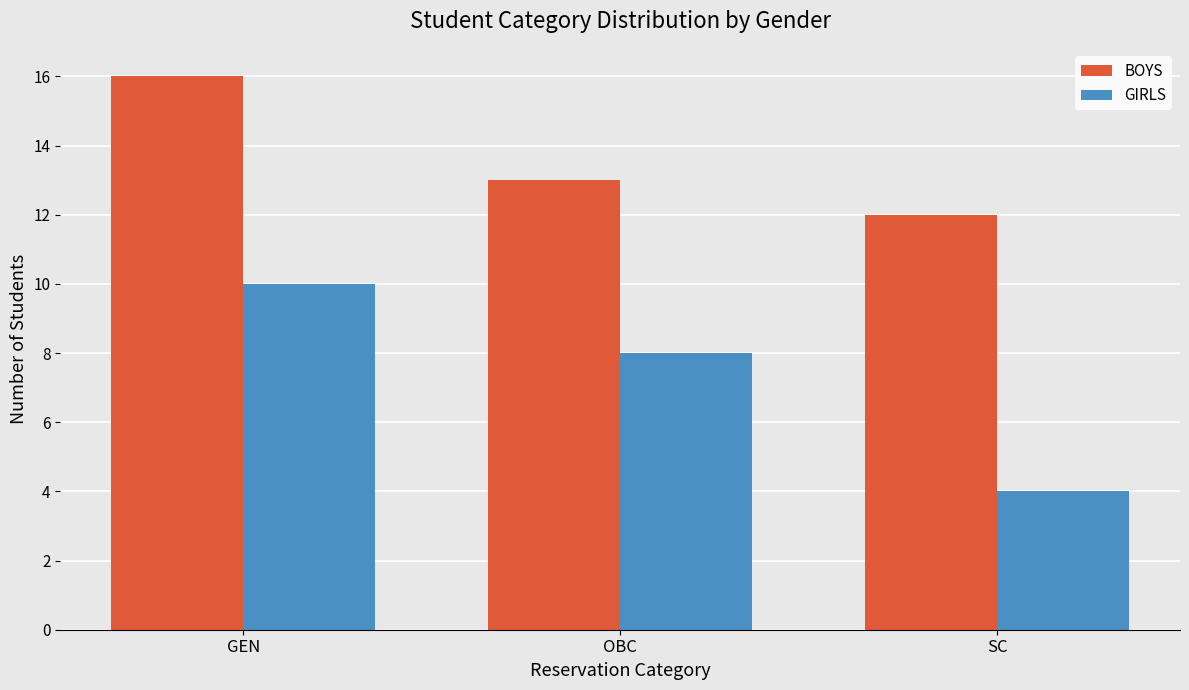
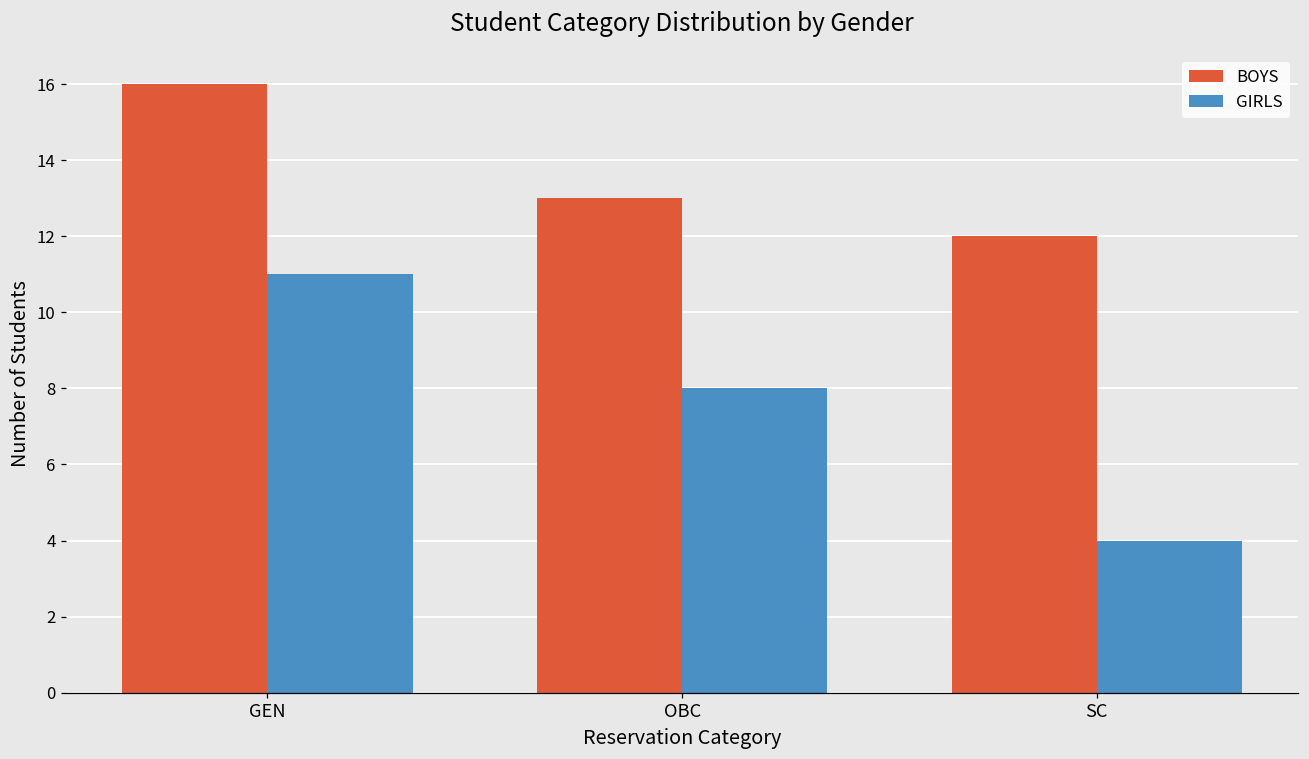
  {
    "BOYS": {
      "GEN": 16,
      "OBC": 13,
      "SC": 12
    },
    "GIRLS": {
-     "GEN": 10,
+     "GEN": 11,
      "OBC": 8,
      "SC": 4
    }
  }
